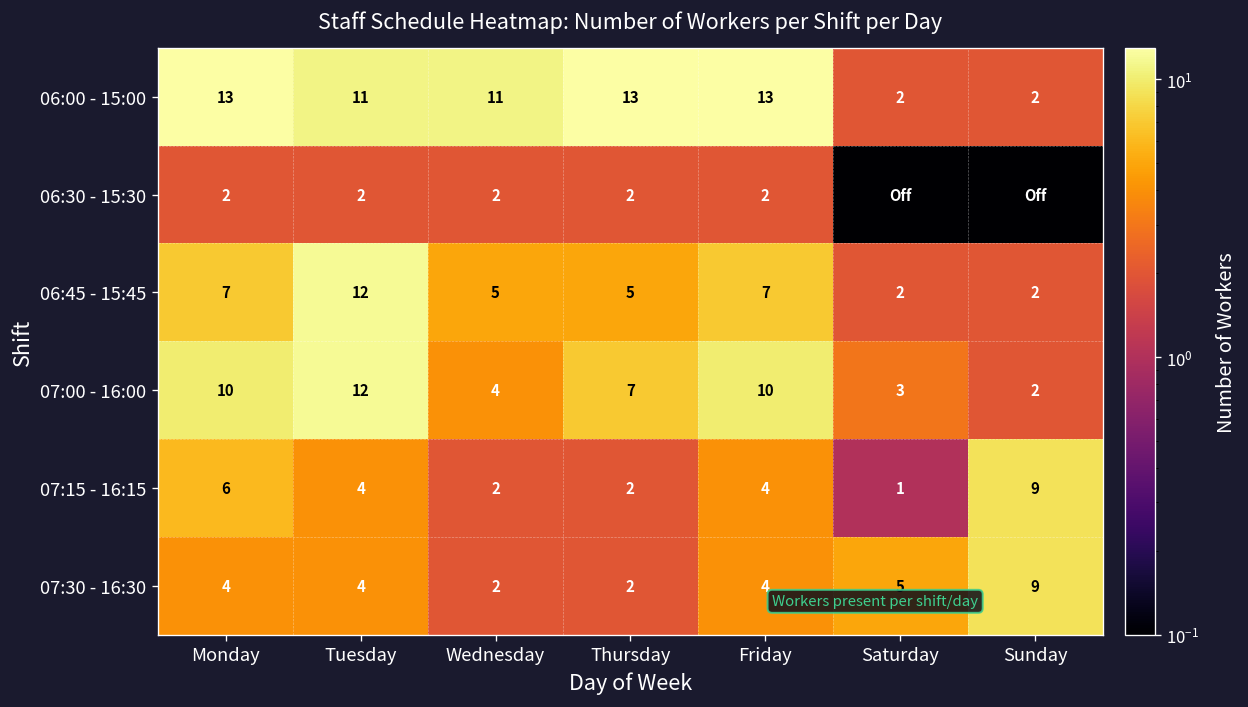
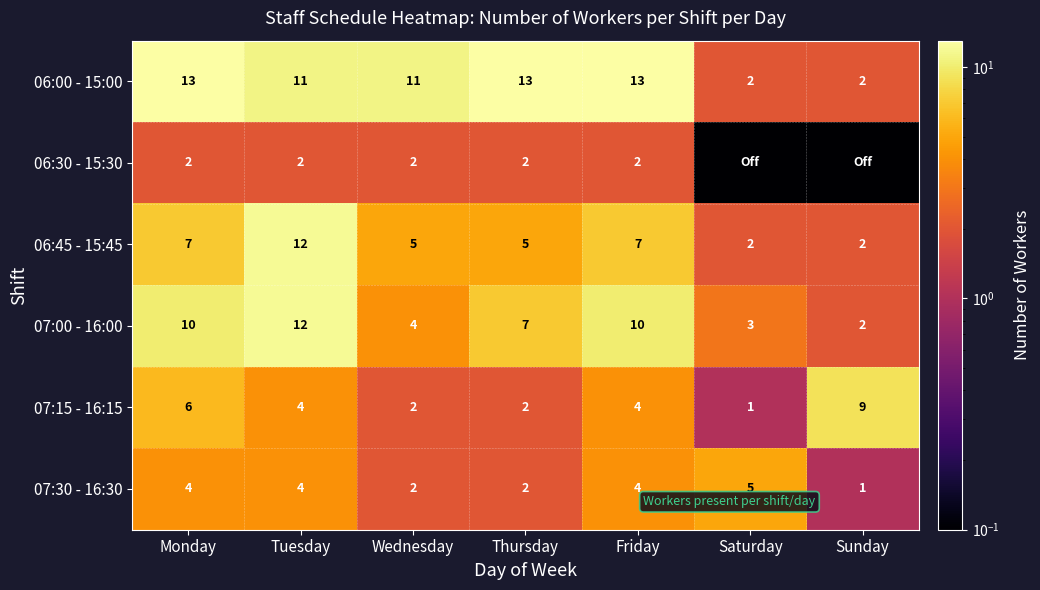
  {
    "06:00 - 15:00": {
      "Monday": 13,
      "Tuesday": 11,
      "Wednesday": 11,
      "Thursday": 13,
      "Friday": 13,
      "Saturday": 2,
      "Sunday": 2
    },
    "06:30 - 15:30": {
      "Monday": 2,
      "Tuesday": 2,
      "Wednesday": 2,
      "Thursday": 2,
      "Friday": 2
    },
    "06:45 - 15:45": {
      "Monday": 7,
      "Tuesday": 12,
      "Wednesday": 5,
      "Thursday": 5,
      "Friday": 7,
      "Saturday": 2,
      "Sunday": 2
    },
    "07:00 - 16:00": {
      "Monday": 10,
      "Tuesday": 12,
      "Wednesday": 4,
      "Thursday": 7,
      "Friday": 10,
      "Saturday": 3,
      "Sunday": 2
    },
    "07:15 - 16:15": {
      "Monday": 6,
      "Tuesday": 4,
      "Wednesday": 2,
      "Thursday": 2,
      "Friday": 4,
      "Saturday": 1,
      "Sunday": 9
    },
    "07:30 - 16:30": {
      "Monday": 4,
      "Tuesday": 4,
      "Wednesday": 2,
      "Thursday": 2,
-     "Sunday": 9
+     "Sunday": 1
    }
  }
